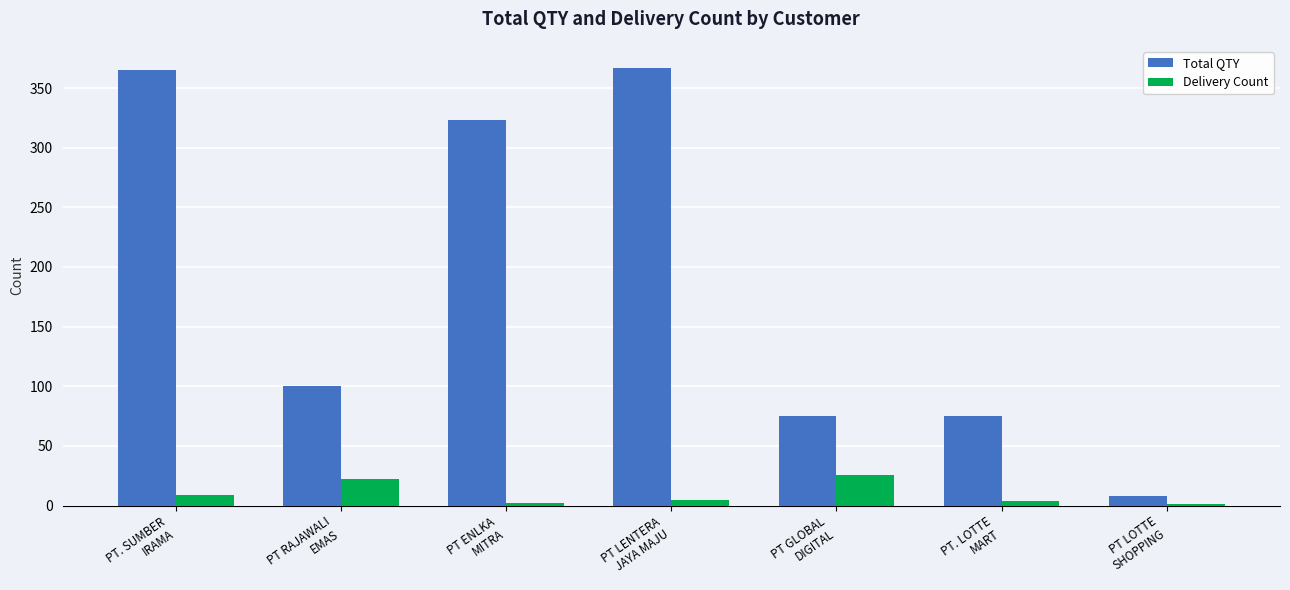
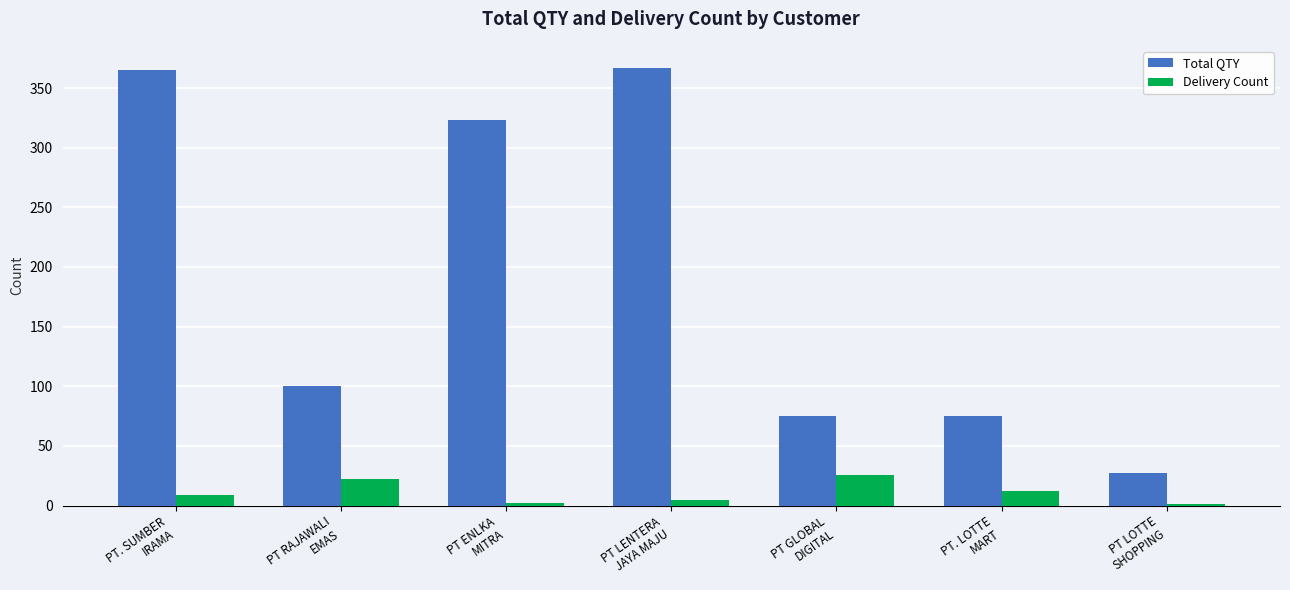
  {
    "Total QTY": {
      "PT. SUMBER IRAMA": 365,
      "PT RAJAWALI EMAS": 100,
      "PT ENLKA MITRA": 323,
      "PT LENTERA JAYA MAJU": 367,
      "PT GLOBAL DIGITAL": 75,
      "PT. LOTTE MART": 75,
-     "PT LOTTE SHOPPING": 8
+     "PT LOTTE SHOPPING": 27
    },
    "Delivery Count": {
      "PT. SUMBER IRAMA": 9,
      "PT RAJAWALI EMAS": 22,
      "PT LENTERA JAYA MAJU": 5,
      "PT GLOBAL DIGITAL": 26,
-     "PT. LOTTE MART": 4
+     "PT. LOTTE MART": 12
    }
  }
